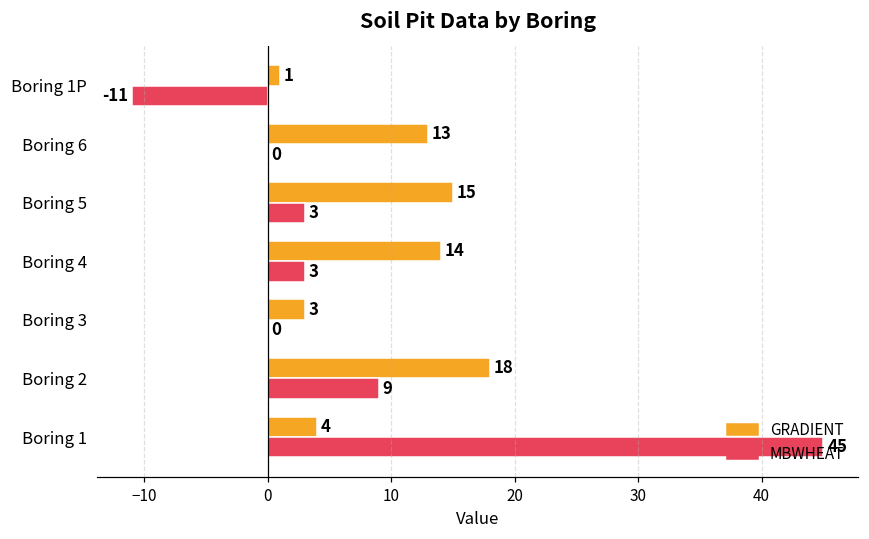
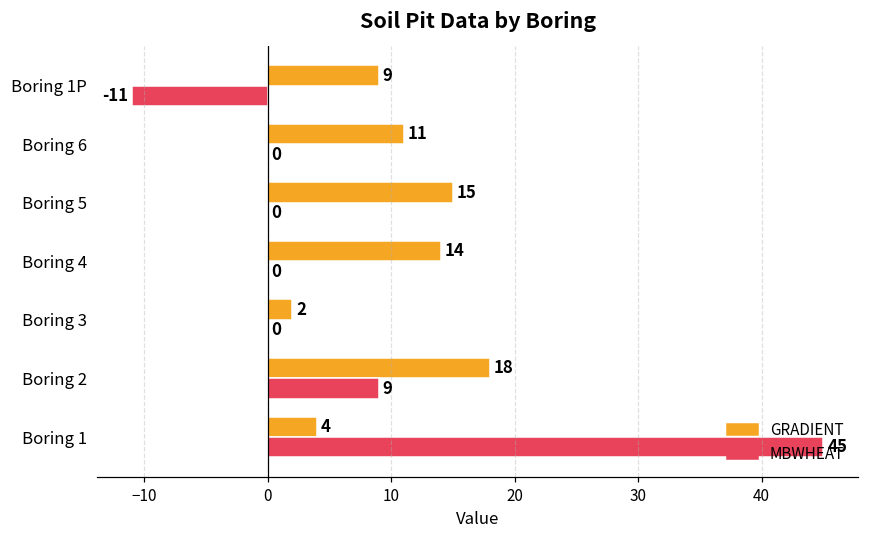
  {
    "GRADIENT": {
-     "Boring 1P": 1,
-     "Boring 6": 13,
+     "Boring 1P": 9,
+     "Boring 6": 11,
      "Boring 5": 15,
      "Boring 4": 14,
-     "Boring 3": 3,
+     "Boring 3": 2,
      "Boring 2": 18,
      "Boring 1": 4
    },
    "MBWHEAT": {
      "Boring 1P": -11,
      "Boring 6": 0,
-     "Boring 5": 3,
-     "Boring 4": 3,
+     "Boring 5": 0,
+     "Boring 4": 0,
      "Boring 3": 0,
      "Boring 2": 9,
      "Boring 1": 45
    }
  }
